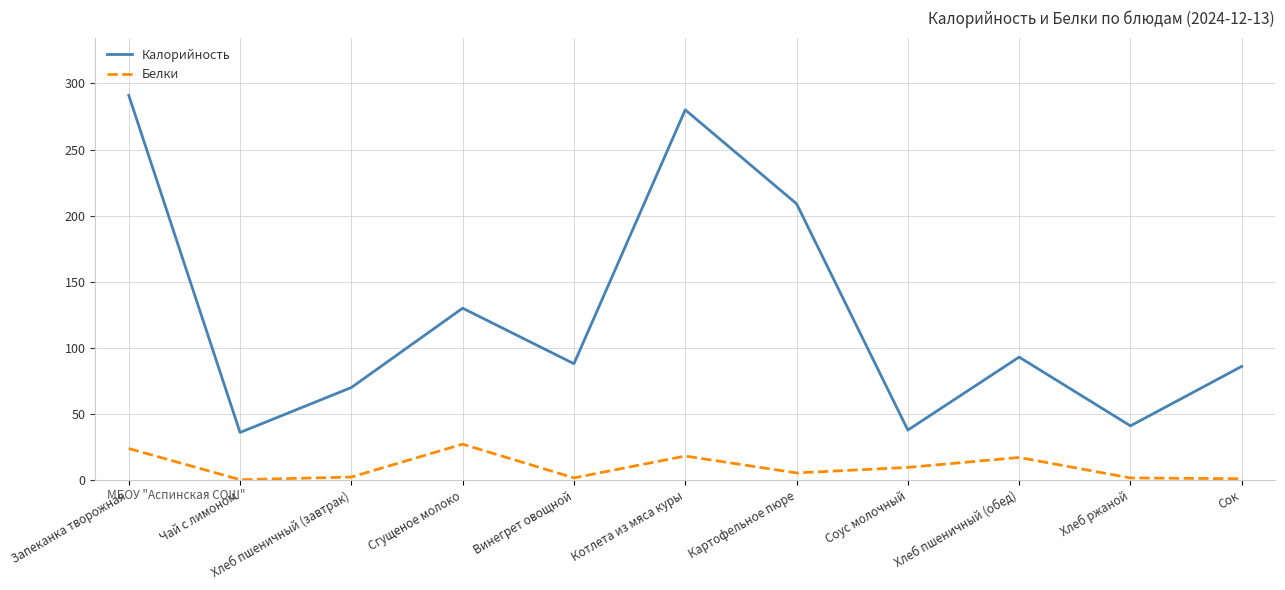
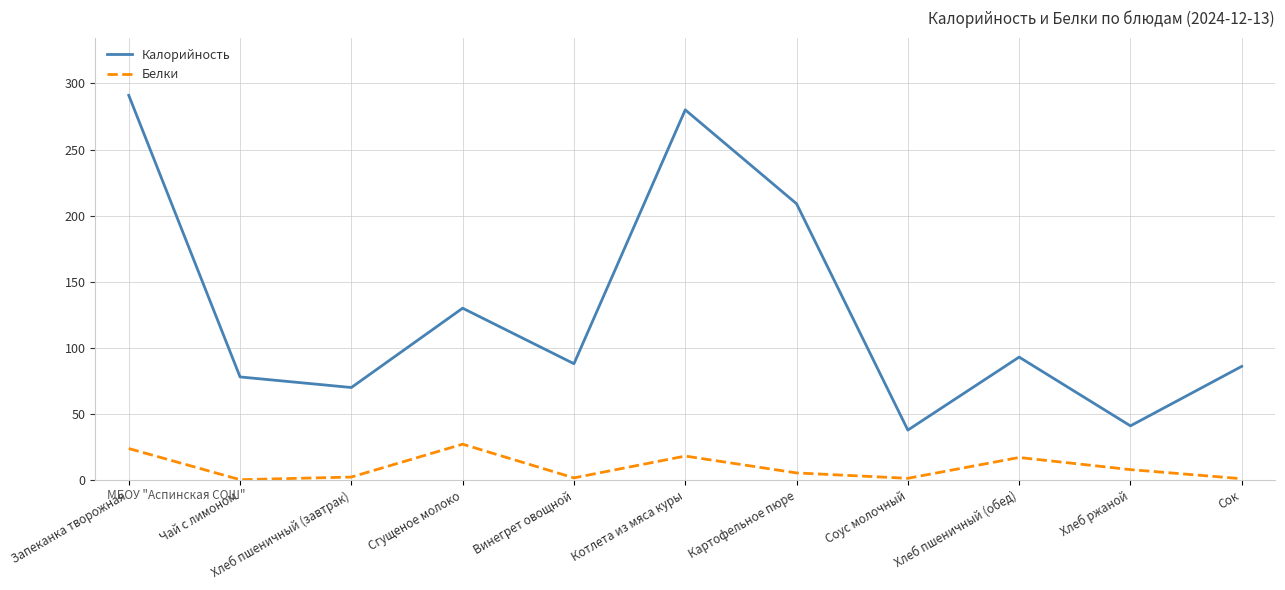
  {
    "Калорийность": {
      "Запеканка творожная": 291,
-     "Чай с лимоном": 36,
+     "Чай с лимоном": 78,
      "Хлеб пшеничный (завтрак)": 70,
      "Сгущеное молоко": 130,
      "Винегрет овощной": 88,
      "Котлета из мяса куры": 280,
      "Картофельное пюре": 209,
      "Соус молочный": 38,
      "Хлеб пшеничный (обед)": 93,
      "Хлеб ржаной": 41,
      "Сок": 86
    },
    "Белки": {
      "Запеканка творожная": 24,
      "Чай с лимоном": 0,
      "Хлеб пшеничный (завтрак)": 2,
      "Сгущеное молоко": 27,
      "Винегрет овощной": 2,
      "Котлета из мяса куры": 18,
      "Картофельное пюре": 5,
-     "Соус молочный": 10,
+     "Соус молочный": 1,
      "Хлеб пшеничный (обед)": 17,
-     "Хлеб ржаной": 2,
+     "Хлеб ржаной": 8,
      "Сок": 1
    }
  }
